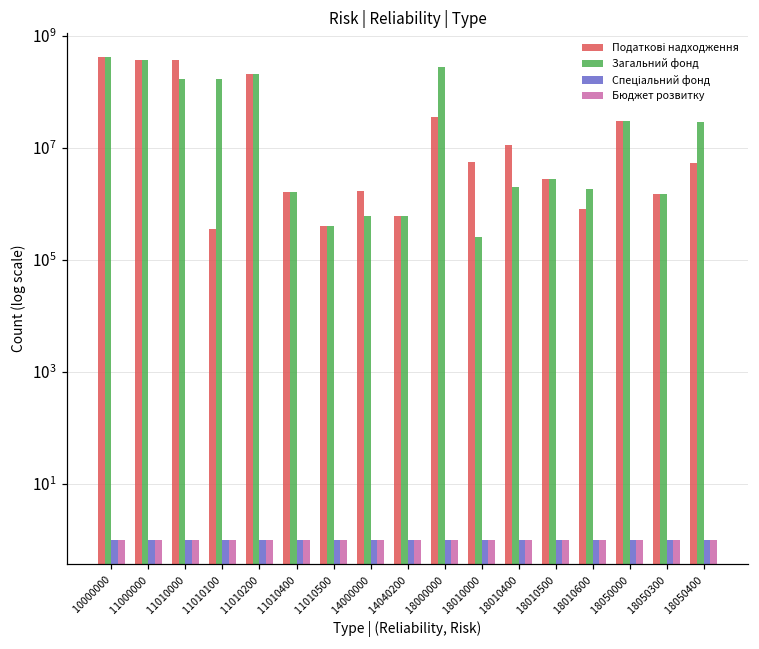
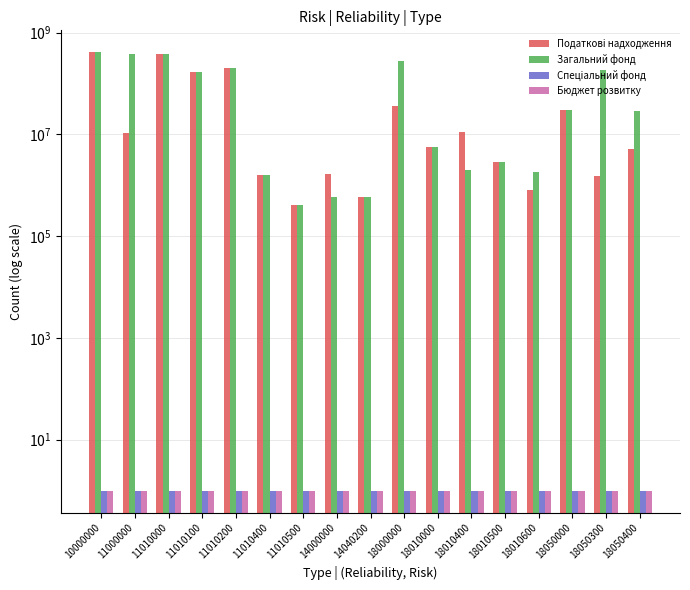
  {
    "Податкові надходження": {
      "10000000": 400000000,
-     "11000000": 400000000,
+     "11000000": 11000000,
      "11010000": 400000000,
-     "11010100": 400000,
+     "11010100": 170000000,
      "11010200": 200000000,
      "11010400": 1600000,
      "11010500": 400000,
      "14000000": 1700000,
      "14040200": 600000,
      "18000000": 40000000,
      "18010000": 6000000,
      "18010400": 11000000,
      "18010500": 3000000,
      "18010600": 800000,
      "18050000": 30000000,
      "18050300": 1500000,
      "18050400": 5000000
    },
    "Загальний фонд": {
      "10000000": 400000000,
      "11000000": 400000000,
-     "11010000": 170000000,
+     "11010000": 400000000,
      "11010100": 170000000,
      "11010200": 200000000,
      "11010400": 1600000,
      "11010500": 400000,
      "14000000": 600000,
      "14040200": 600000,
      "18000000": 300000000,
-     "18010000": 300000,
+     "18010000": 6000000,
      "18010400": 2000000,
      "18010500": 3000000,
      "18010600": 1900000,
      "18050000": 30000000,
-     "18050300": 1500000,
+     "18050300": 190000000,
      "18050400": 30000000
    },
    "Спеціальний фонд": {
      "10000000": 1,
      "11000000": 1,
      "11010000": 1,
      "11010100": 1,
      "11010200": 1,
      "11010400": 1,
      "11010500": 1,
      "14000000": 1,
      "14040200": 1,
      "18000000": 1,
      "18010000": 1,
      "18010400": 1,
      "18010500": 1,
      "18010600": 1,
      "18050000": 1,
      "18050300": 1,
      "18050400": 1
    },
    "Бюджет розвитку": {
      "10000000": 1,
      "11000000": 1,
      "11010000": 1,
      "11010100": 1,
      "11010200": 1,
      "11010400": 1,
      "11010500": 1,
      "14000000": 1,
      "14040200": 1,
      "18000000": 1,
      "18010000": 1,
      "18010400": 1,
      "18010500": 1,
      "18010600": 1,
      "18050000": 1,
      "18050300": 1,
      "18050400": 1
    }
  }
